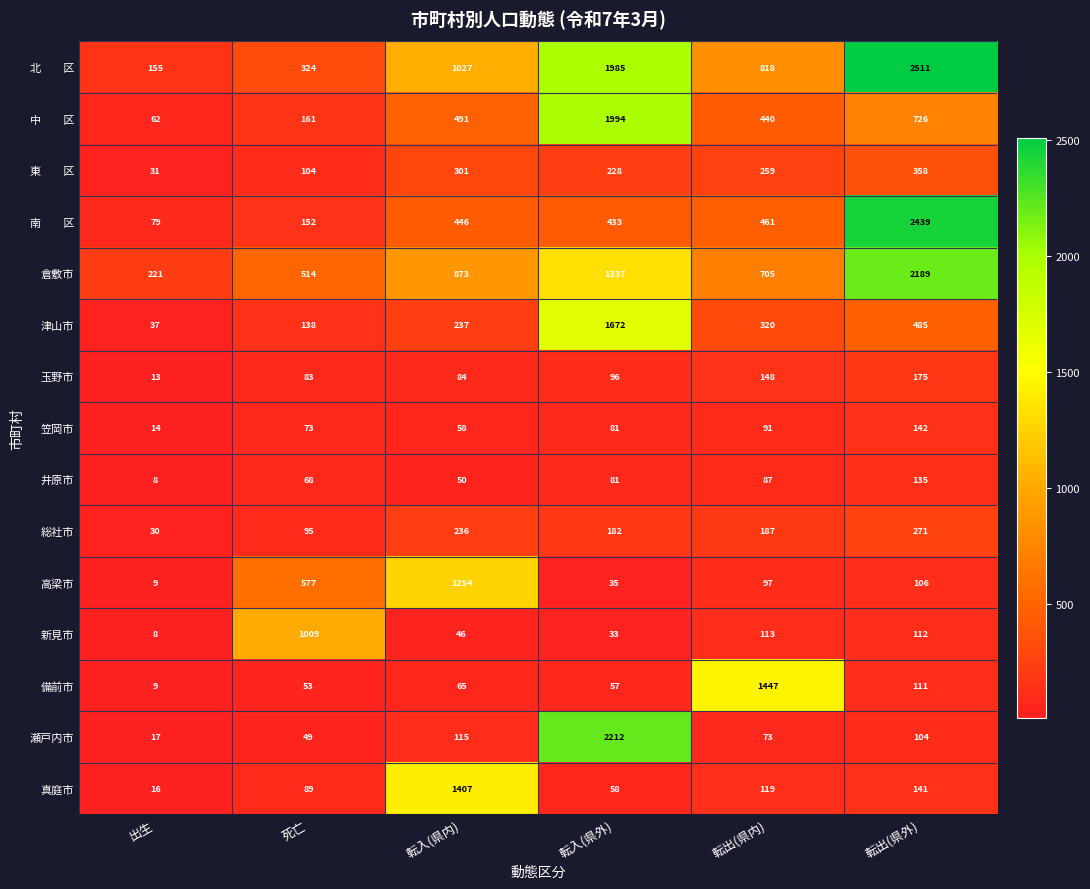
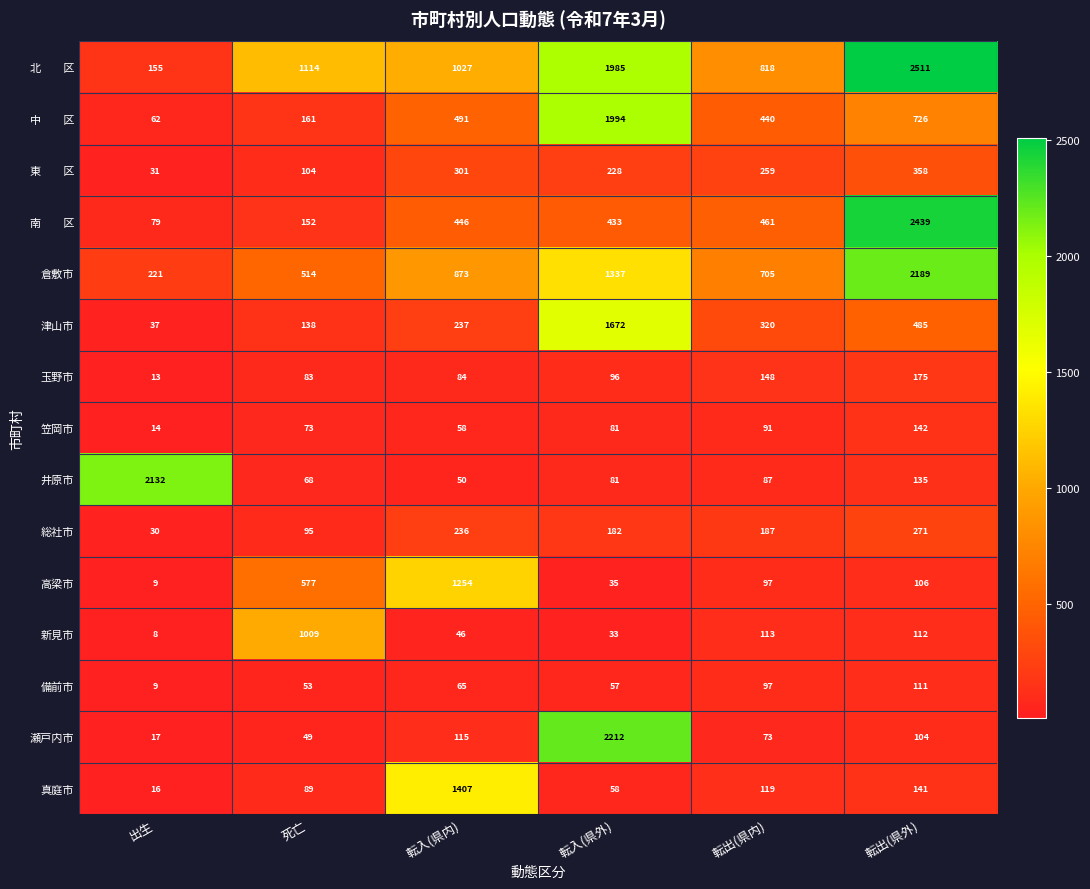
  {
    "北 区": {
      "出生": 155,
-     "死亡": 324,
+     "死亡": 1114,
      "転入(県内)": 1027,
      "転入(県外)": 1985,
      "転出(県内)": 818,
      "転出(県外)": 2511
    },
    "中 区": {
      "出生": 62,
      "死亡": 161,
      "転入(県内)": 491,
      "転入(県外)": 1994,
      "転出(県内)": 440,
      "転出(県外)": 726
    },
    "東 区": {
      "出生": 31,
      "死亡": 104,
      "転入(県内)": 301,
      "転入(県外)": 228,
      "転出(県内)": 259,
      "転出(県外)": 358
    },
    "南 区": {
      "出生": 79,
      "死亡": 152,
      "転入(県内)": 446,
      "転入(県外)": 433,
      "転出(県内)": 461,
      "転出(県外)": 2439
    },
    "倉敷市": {
      "出生": 221,
      "死亡": 514,
      "転入(県内)": 873,
      "転入(県外)": 1337,
      "転出(県内)": 705,
      "転出(県外)": 2189
    },
    "津山市": {
      "出生": 37,
      "死亡": 138,
      "転入(県内)": 237,
      "転入(県外)": 1672,
      "転出(県内)": 320,
      "転出(県外)": 485
    },
    "玉野市": {
      "出生": 13,
      "死亡": 83,
      "転入(県内)": 84,
      "転入(県外)": 96,
      "転出(県内)": 148,
      "転出(県外)": 175
    },
    "笠岡市": {
      "出生": 14,
      "死亡": 73,
      "転入(県内)": 58,
      "転入(県外)": 81,
      "転出(県内)": 91,
      "転出(県外)": 142
    },
    "井原市": {
-     "出生": 8,
+     "出生": 2132,
      "死亡": 68,
      "転入(県内)": 50,
      "転入(県外)": 81,
      "転出(県内)": 87,
      "転出(県外)": 135
    },
    "総社市": {
      "出生": 30,
      "死亡": 95,
      "転入(県内)": 236,
      "転入(県外)": 182,
      "転出(県内)": 187,
      "転出(県外)": 271
    },
    "高梁市": {
      "出生": 9,
      "死亡": 577,
      "転入(県内)": 1254,
      "転入(県外)": 35,
      "転出(県内)": 97,
      "転出(県外)": 106
    },
    "新見市": {
      "出生": 8,
      "死亡": 1009,
      "転入(県内)": 46,
      "転入(県外)": 33,
      "転出(県内)": 113,
      "転出(県外)": 112
    },
    "備前市": {
      "出生": 9,
      "死亡": 53,
      "転入(県内)": 65,
      "転入(県外)": 57,
-     "転出(県内)": 1447,
+     "転出(県内)": 97,
      "転出(県外)": 111
    },
    "瀬戸内市": {
      "出生": 17,
      "死亡": 49,
      "転入(県内)": 115,
      "転入(県外)": 2212,
      "転出(県内)": 73,
      "転出(県外)": 104
    },
    "真庭市": {
      "出生": 16,
      "死亡": 89,
      "転入(県内)": 1407,
      "転入(県外)": 58,
      "転出(県内)": 119,
      "転出(県外)": 141
    }
  }
